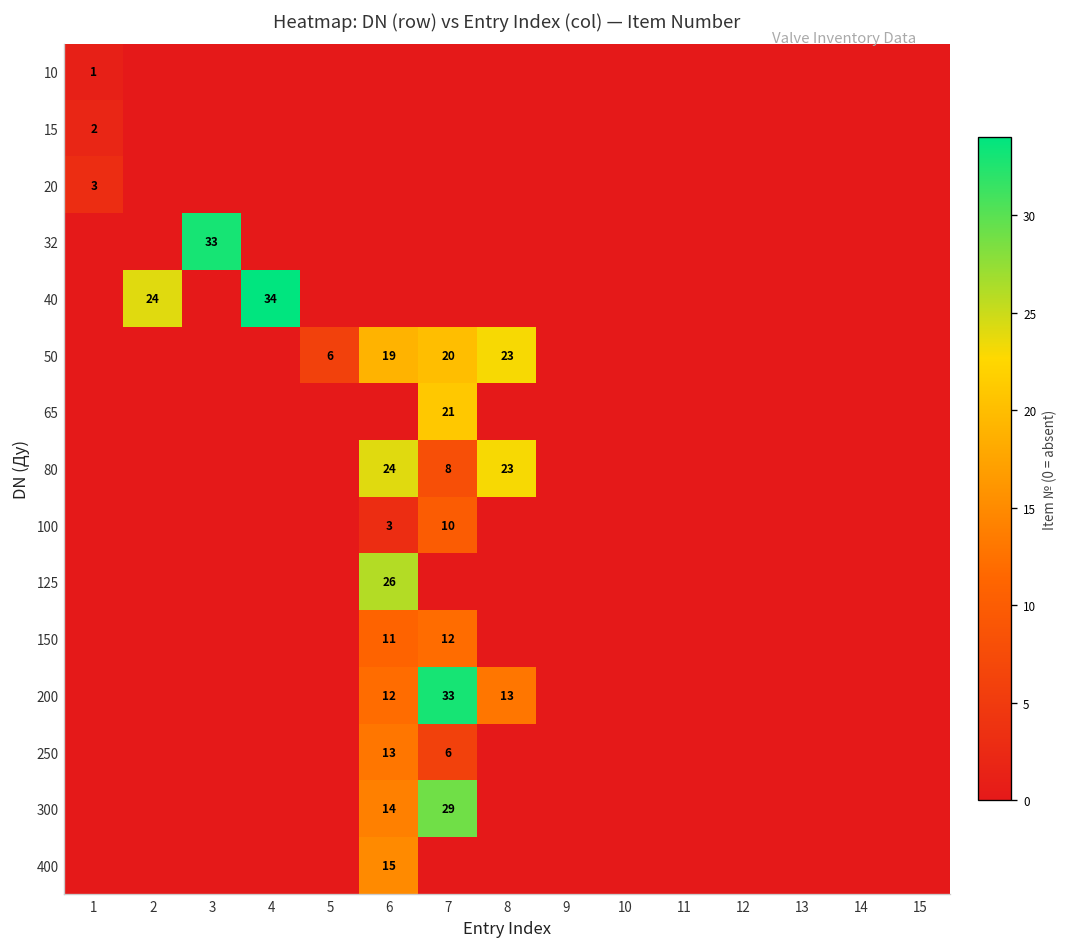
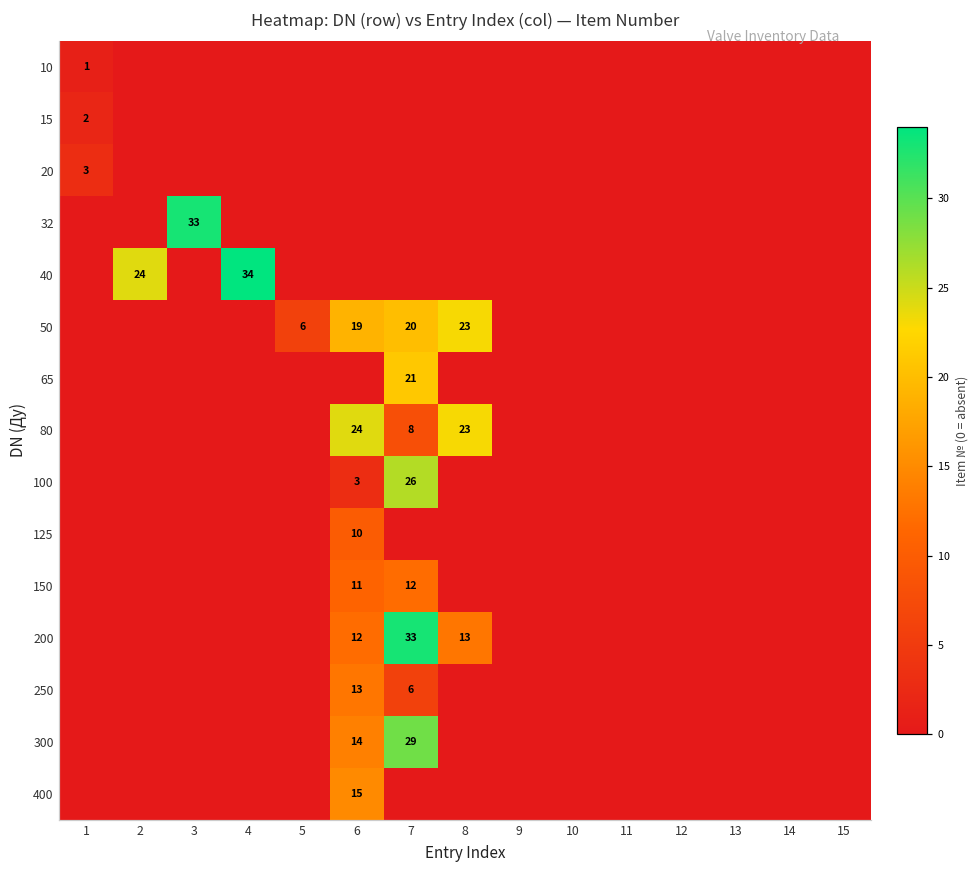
  {
    "10": {
      "1": 1
    },
    "15": {
      "1": 2
    },
    "20": {
      "1": 3
    },
    "32": {
      "3": 33
    },
    "40": {
      "2": 24,
      "4": 34
    },
    "50": {
      "5": 6,
      "6": 19,
      "7": 20,
      "8": 23
    },
    "65": {
      "7": 21
    },
    "80": {
      "6": 24,
      "7": 8,
      "8": 23
    },
    "100": {
      "6": 3,
-     "7": 10
+     "7": 26
    },
    "125": {
-     "6": 26
+     "6": 10
    },
    "150": {
      "6": 11,
      "7": 12
    },
    "200": {
      "6": 12,
      "7": 33,
      "8": 13
    },
    "250": {
      "6": 13,
      "7": 6
    },
    "300": {
      "6": 14,
      "7": 29
    },
    "400": {
      "6": 15
    }
  }
